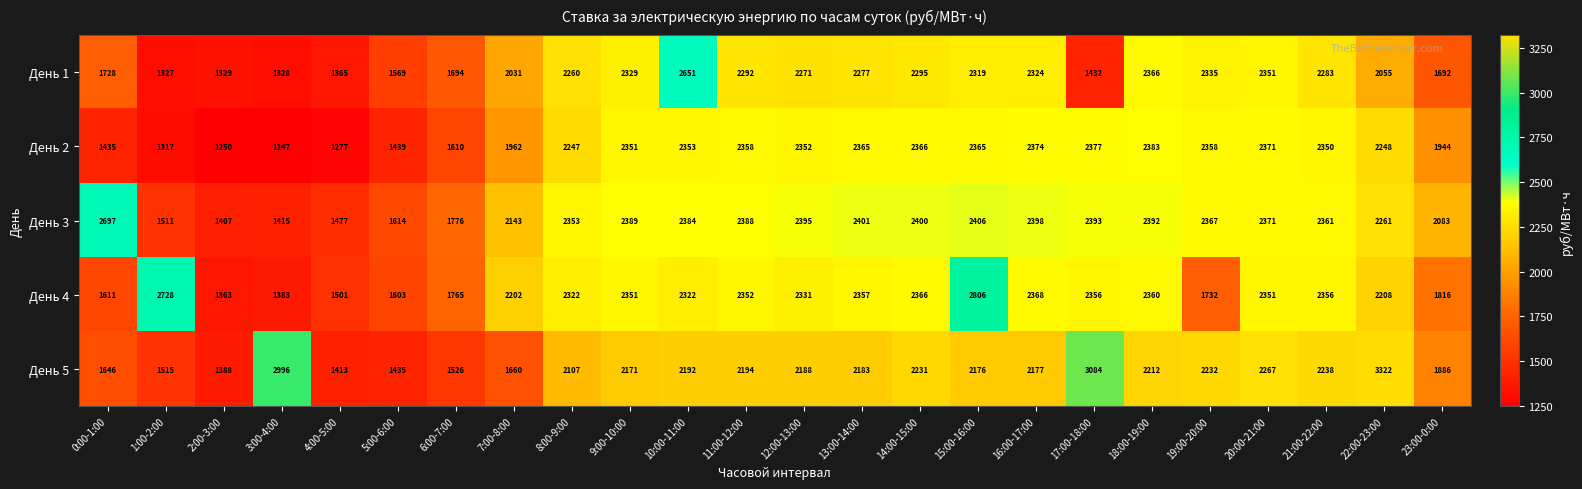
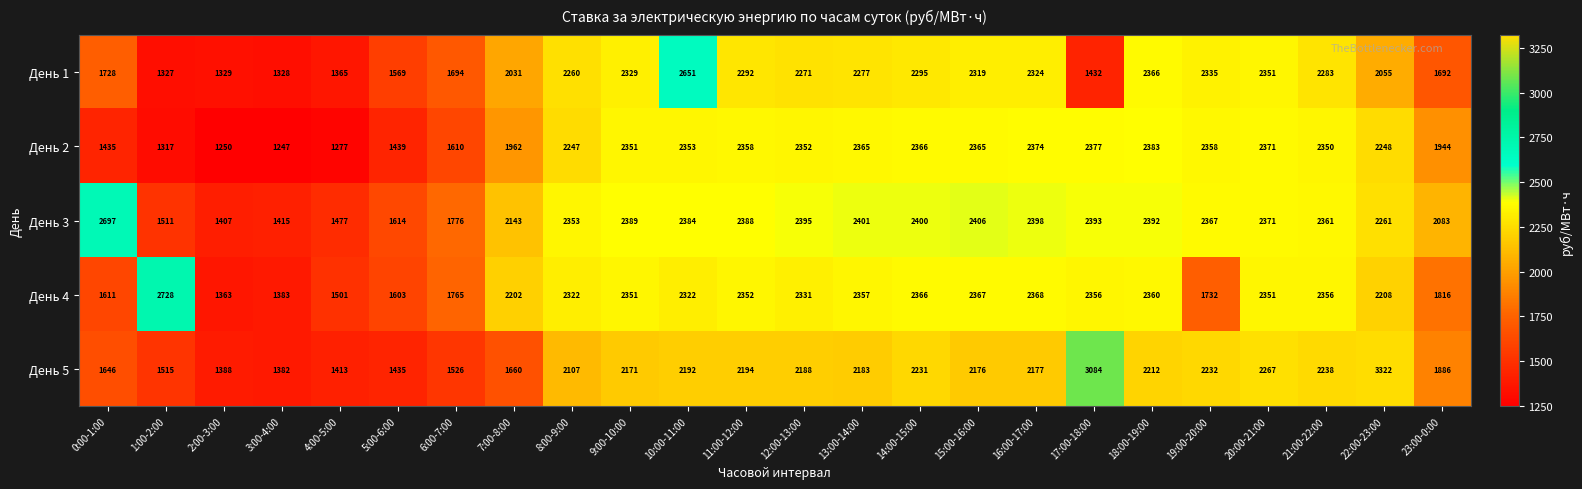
  {
    "День 1": {
      "0:00-1:00": 1728,
      "1:00-2:00": 1327,
      "2:00-3:00": 1329,
      "3:00-4:00": 1328,
      "4:00-5:00": 1365,
      "5:00-6:00": 1569,
      "6:00-7:00": 1694,
      "7:00-8:00": 2031,
      "8:00-9:00": 2260,
      "9:00-10:00": 2329,
      "10:00-11:00": 2651,
      "11:00-12:00": 2292,
      "12:00-13:00": 2271,
      "13:00-14:00": 2277,
      "14:00-15:00": 2295,
      "15:00-16:00": 2319,
      "16:00-17:00": 2324,
      "17:00-18:00": 1432,
      "18:00-19:00": 2366,
      "19:00-20:00": 2335,
      "20:00-21:00": 2351,
      "21:00-22:00": 2283,
      "23:00-0:00": 1692
    },
    "День 2": {
      "0:00-1:00": 1435,
      "1:00-2:00": 1317,
      "2:00-3:00": 1250,
      "3:00-4:00": 1247,
      "4:00-5:00": 1277,
      "5:00-6:00": 1439,
      "6:00-7:00": 1610,
      "7:00-8:00": 1962,
      "8:00-9:00": 2247,
      "9:00-10:00": 2351,
      "10:00-11:00": 2353,
      "11:00-12:00": 2358,
      "12:00-13:00": 2352,
      "13:00-14:00": 2365,
      "14:00-15:00": 2366,
      "15:00-16:00": 2365,
      "16:00-17:00": 2374,
      "17:00-18:00": 2377,
      "18:00-19:00": 2383,
      "19:00-20:00": 2358,
      "20:00-21:00": 2371,
      "21:00-22:00": 2350,
      "22:00-23:00": 2248,
      "23:00-0:00": 1944
    },
    "День 3": {
      "0:00-1:00": 2697,
      "1:00-2:00": 1511,
      "2:00-3:00": 1407,
      "3:00-4:00": 1415,
      "4:00-5:00": 1477,
      "5:00-6:00": 1614,
      "6:00-7:00": 1776,
      "7:00-8:00": 2143,
      "8:00-9:00": 2353,
      "9:00-10:00": 2389,
      "10:00-11:00": 2384,
      "11:00-12:00": 2388,
      "12:00-13:00": 2395,
      "13:00-14:00": 2401,
      "14:00-15:00": 2400,
      "15:00-16:00": 2406,
      "16:00-17:00": 2398,
      "17:00-18:00": 2393,
      "18:00-19:00": 2392,
      "19:00-20:00": 2367,
      "20:00-21:00": 2371,
      "21:00-22:00": 2361,
      "22:00-23:00": 2261,
      "23:00-0:00": 2083
    },
    "День 4": {
      "0:00-1:00": 1611,
      "1:00-2:00": 2728,
      "2:00-3:00": 1363,
      "3:00-4:00": 1383,
      "4:00-5:00": 1501,
      "5:00-6:00": 1603,
      "6:00-7:00": 1765,
      "7:00-8:00": 2202,
      "8:00-9:00": 2322,
      "9:00-10:00": 2351,
      "10:00-11:00": 2322,
      "11:00-12:00": 2352,
      "12:00-13:00": 2331,
      "13:00-14:00": 2357,
      "14:00-15:00": 2366,
-     "15:00-16:00": 2806,
+     "15:00-16:00": 2367,
      "16:00-17:00": 2368,
      "17:00-18:00": 2356,
      "18:00-19:00": 2360,
      "19:00-20:00": 1732,
      "20:00-21:00": 2351,
      "21:00-22:00": 2356,
      "22:00-23:00": 2208,
      "23:00-0:00": 1816
    },
    "День 5": {
      "0:00-1:00": 1646,
      "1:00-2:00": 1515,
      "2:00-3:00": 1388,
-     "3:00-4:00": 2996,
+     "3:00-4:00": 1382,
      "4:00-5:00": 1413,
      "5:00-6:00": 1435,
      "6:00-7:00": 1526,
      "7:00-8:00": 1660,
      "8:00-9:00": 2107,
      "9:00-10:00": 2171,
      "10:00-11:00": 2192,
      "11:00-12:00": 2194,
      "12:00-13:00": 2188,
      "13:00-14:00": 2183,
      "14:00-15:00": 2231,
      "15:00-16:00": 2176,
      "16:00-17:00": 2177,
      "17:00-18:00": 3084,
      "18:00-19:00": 2212,
      "19:00-20:00": 2232,
      "20:00-21:00": 2267,
      "21:00-22:00": 2238,
      "22:00-23:00": 3322,
      "23:00-0:00": 1886
    }
  }
